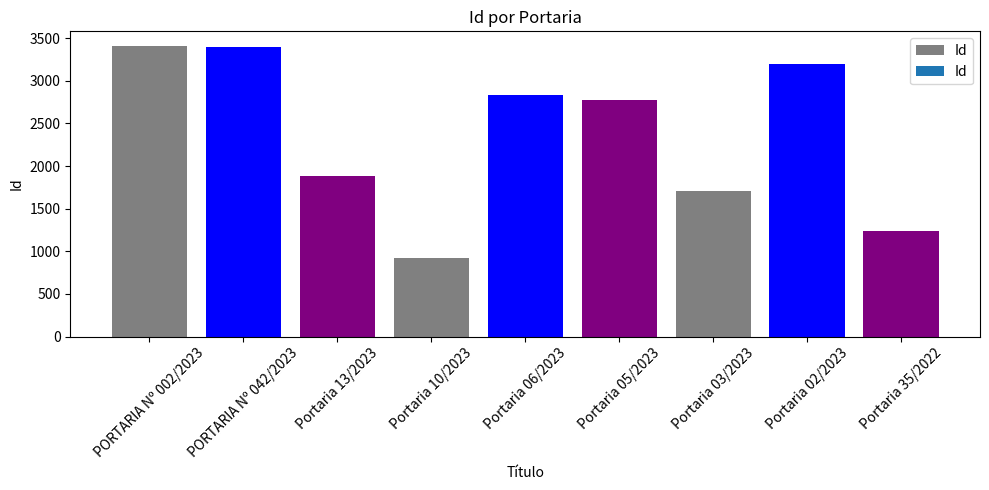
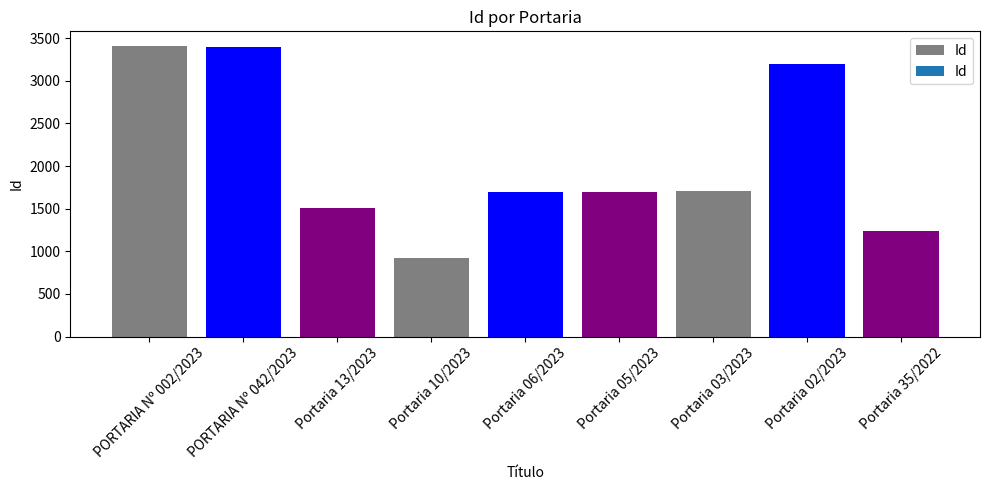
  {
    "PORTARIA Nº 002/2023": 3400,
    "PORTARIA Nº 042/2023": 3400,
-   "Portaria 13/2023": 1900,
+   "Portaria 13/2023": 1500,
    "Portaria 10/2023": 900,
-   "Portaria 06/2023": 2800,
-   "Portaria 05/2023": 2800,
+   "Portaria 06/2023": 1700,
+   "Portaria 05/2023": 1700,
    "Portaria 03/2023": 1700,
    "Portaria 02/2023": 3200,
    "Portaria 35/2022": 1200
  }
